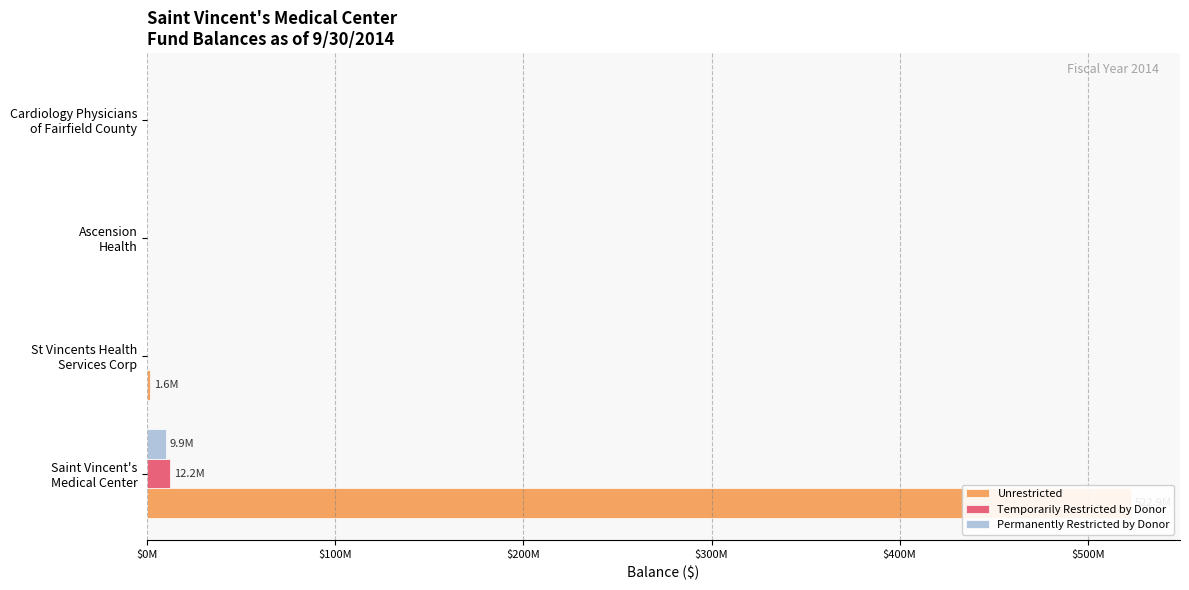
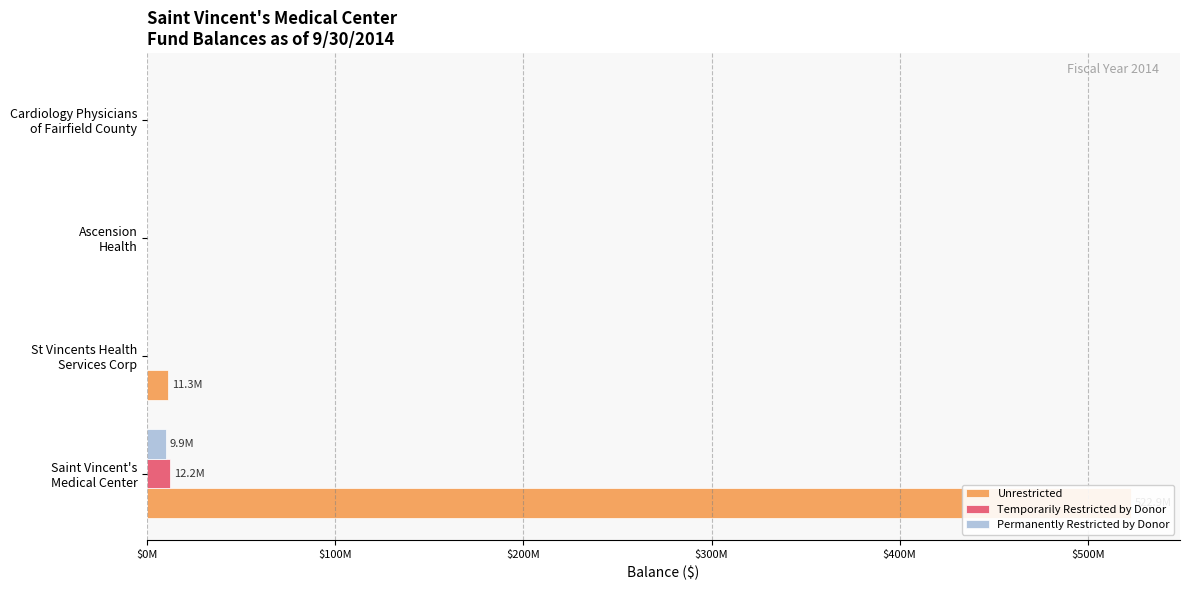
  {
    "Unrestricted": {
-     "St Vincents Health Services Corp": "1.6M"
+     "St Vincents Health Services Corp": "11.3M"
    },
    "Temporarily Restricted by Donor": {
      "Saint Vincent's Medical Center": "12.2M"
    },
    "Permanently Restricted by Donor": {
      "Saint Vincent's Medical Center": "9.9M"
    }
  }
